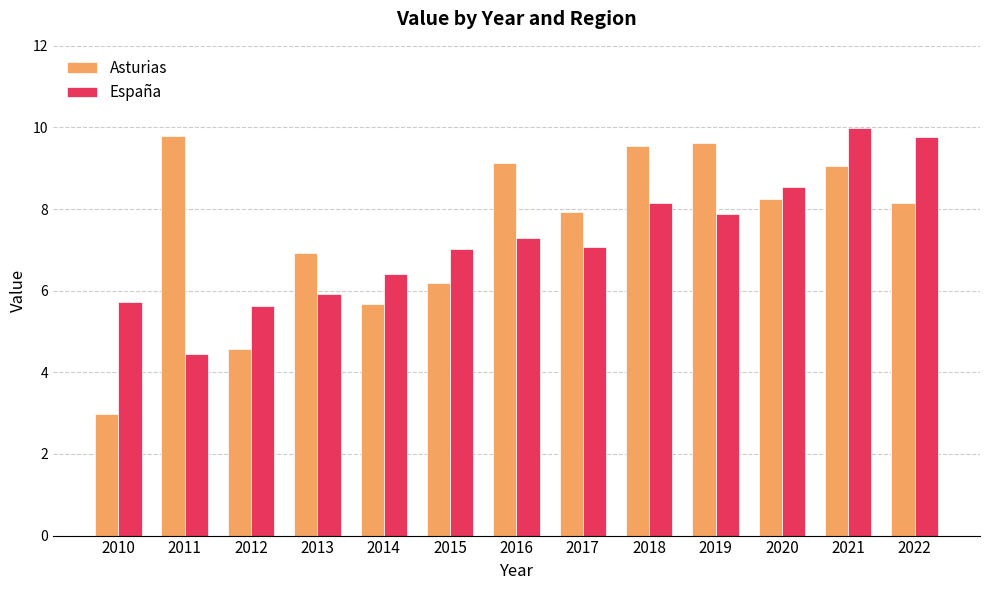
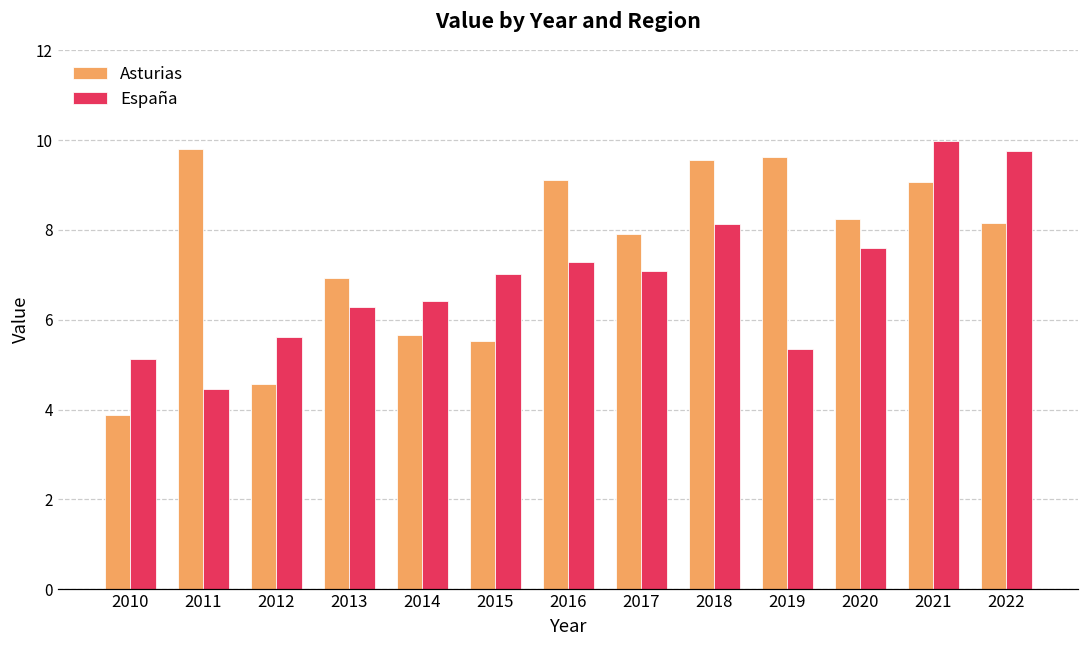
  {
    "Asturias": {
-     "2010": 3.0,
+     "2010": 3.9,
      "2011": 9.8,
      "2012": 4.6,
      "2013": 6.9,
      "2014": 5.7,
-     "2015": 6.2,
+     "2015": 5.5,
      "2016": 9.1,
      "2017": 7.9,
      "2018": 9.6,
      "2019": 9.6,
      "2020": 8.2,
      "2021": 9.1,
      "2022": 8.2
    },
    "España": {
-     "2010": 5.7,
+     "2010": 5.1,
      "2011": 4.5,
      "2012": 5.6,
-     "2013": 5.9,
+     "2013": 6.3,
      "2014": 6.4,
      "2015": 7.0,
      "2016": 7.3,
      "2017": 7.1,
      "2018": 8.1,
-     "2019": 7.9,
-     "2020": 8.5,
+     "2019": 5.4,
+     "2020": 7.6,
      "2021": 10.0,
      "2022": 9.8
    }
  }
